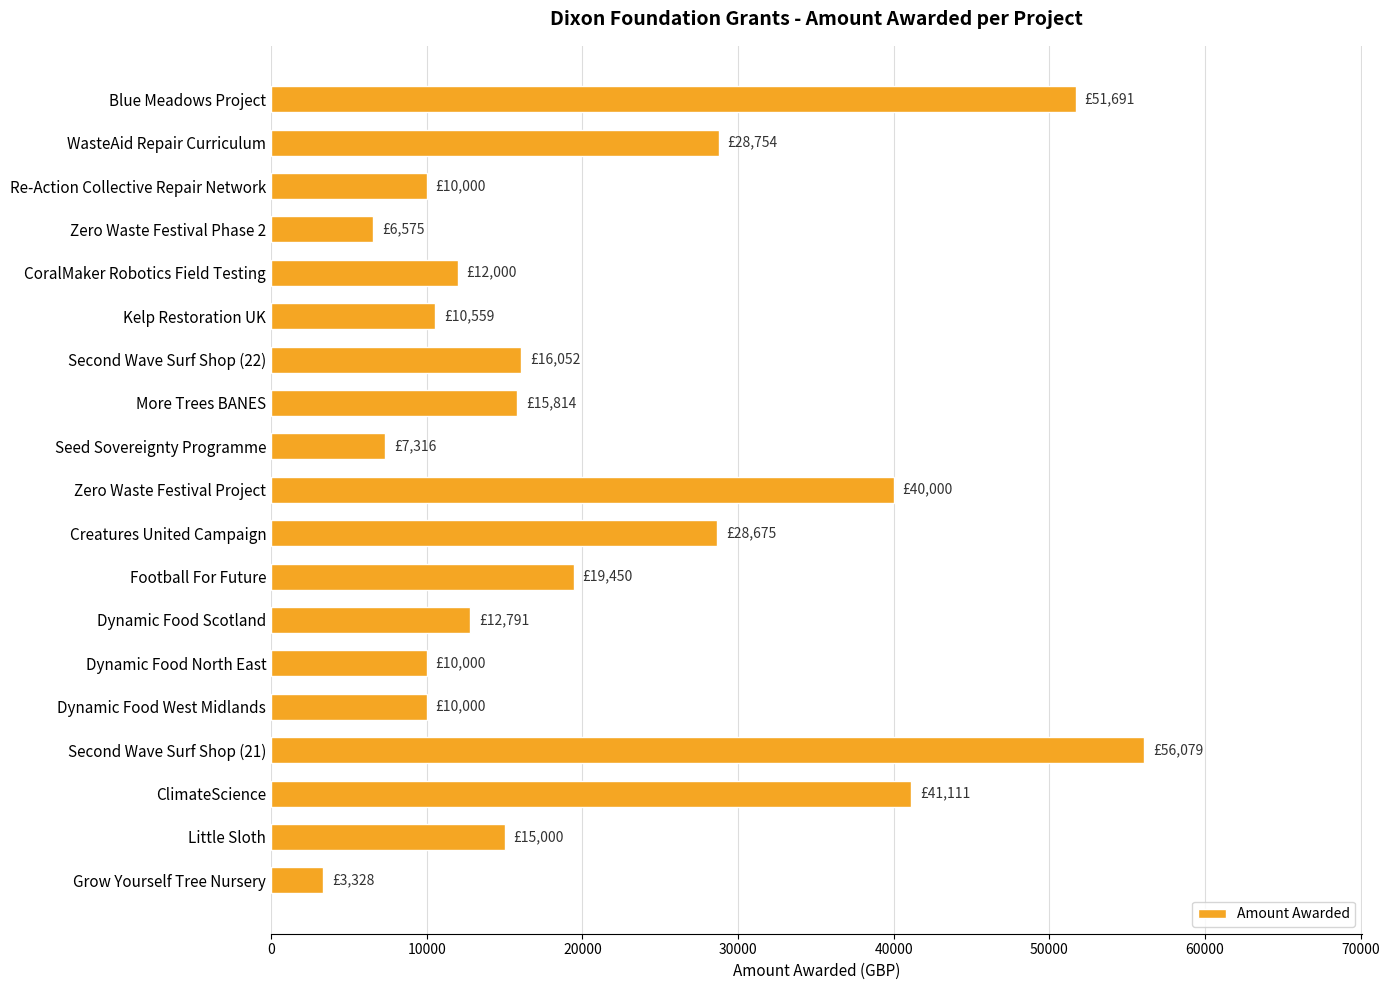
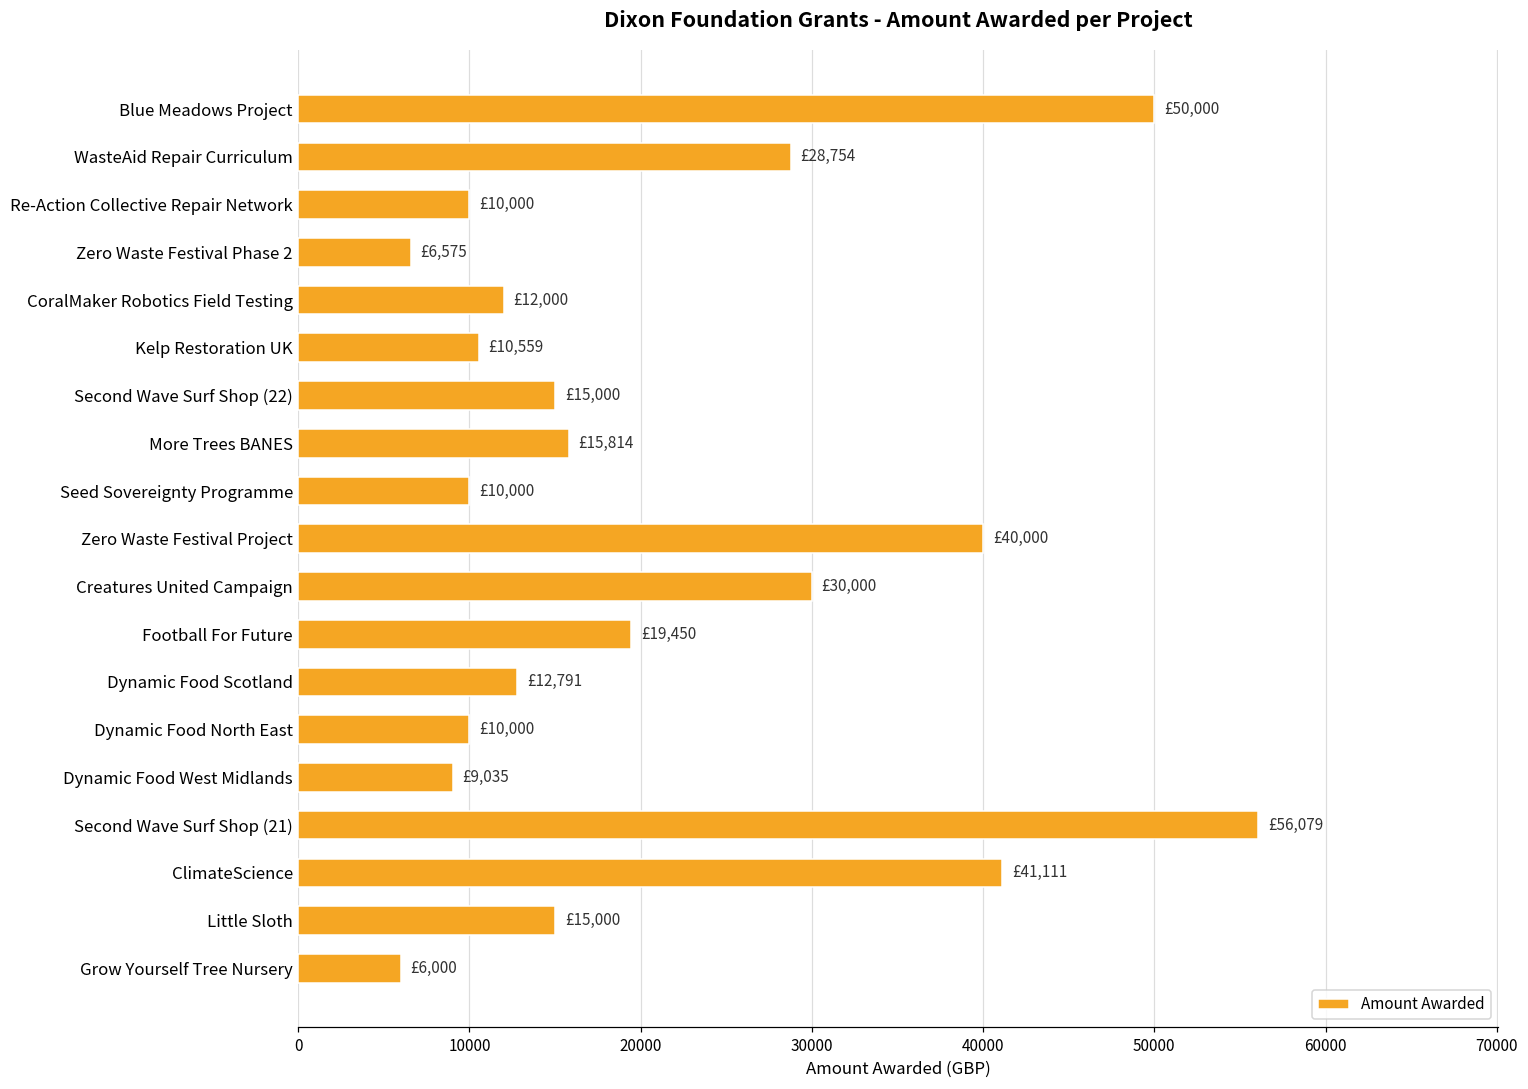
  {
-   "Blue Meadows Project": "£51,691",
+   "Blue Meadows Project": "£50,000",
    "WasteAid Repair Curriculum": "£28,754",
    "Re-Action Collective Repair Network": "£10,000",
    "Zero Waste Festival Phase 2": "£6,575",
    "CoralMaker Robotics Field Testing": "£12,000",
    "Kelp Restoration UK": "£10,559",
-   "Second Wave Surf Shop (22)": "£16,052",
+   "Second Wave Surf Shop (22)": "£15,000",
    "More Trees BANES": "£15,814",
-   "Seed Sovereignty Programme": "£7,316",
+   "Seed Sovereignty Programme": "£10,000",
    "Zero Waste Festival Project": "£40,000",
-   "Creatures United Campaign": "£28,675",
+   "Creatures United Campaign": "£30,000",
    "Football For Future": "£19,450",
    "Dynamic Food Scotland": "£12,791",
    "Dynamic Food North East": "£10,000",
-   "Dynamic Food West Midlands": "£10,000",
+   "Dynamic Food West Midlands": "£9,035",
    "Second Wave Surf Shop (21)": "£56,079",
    "ClimateScience": "£41,111",
    "Little Sloth": "£15,000",
-   "Grow Yourself Tree Nursery": "£3,328"
+   "Grow Yourself Tree Nursery": "£6,000"
  }
